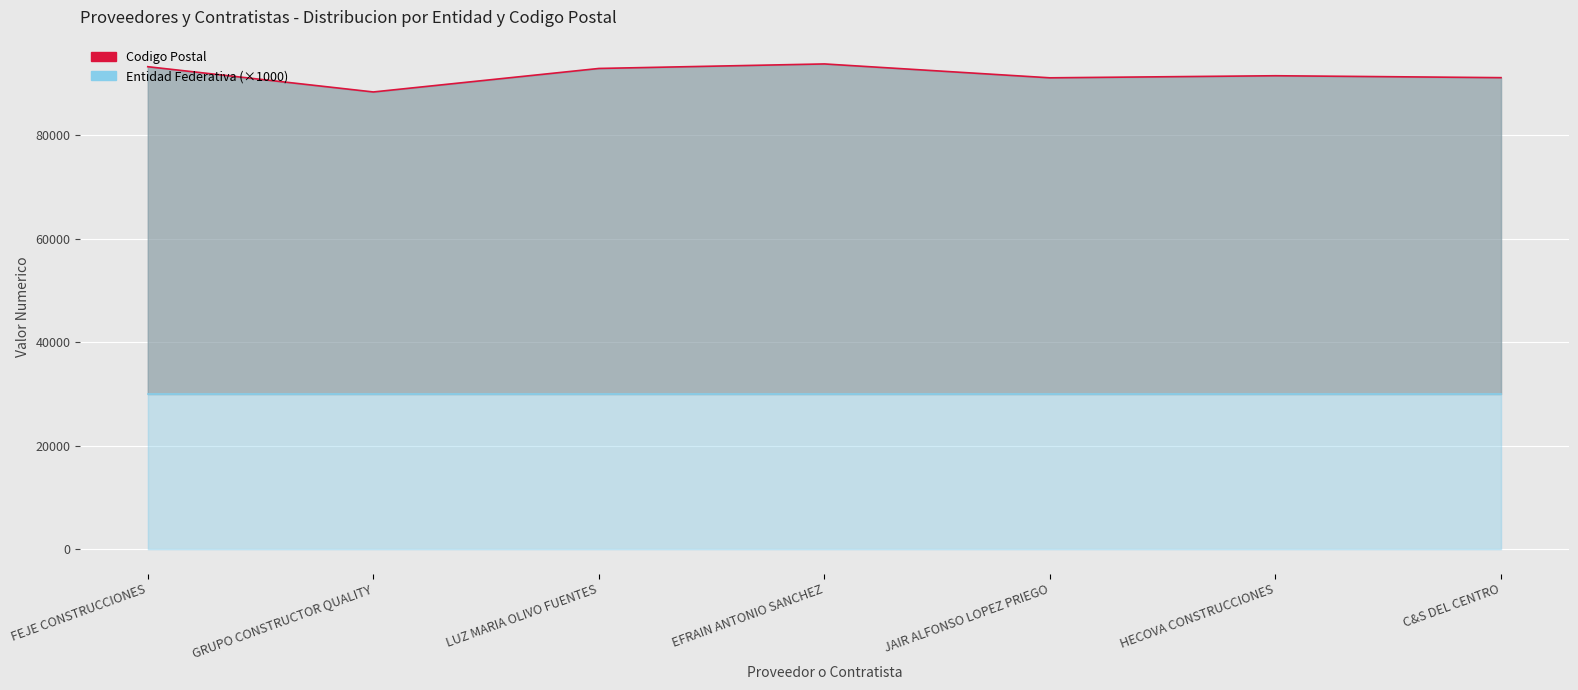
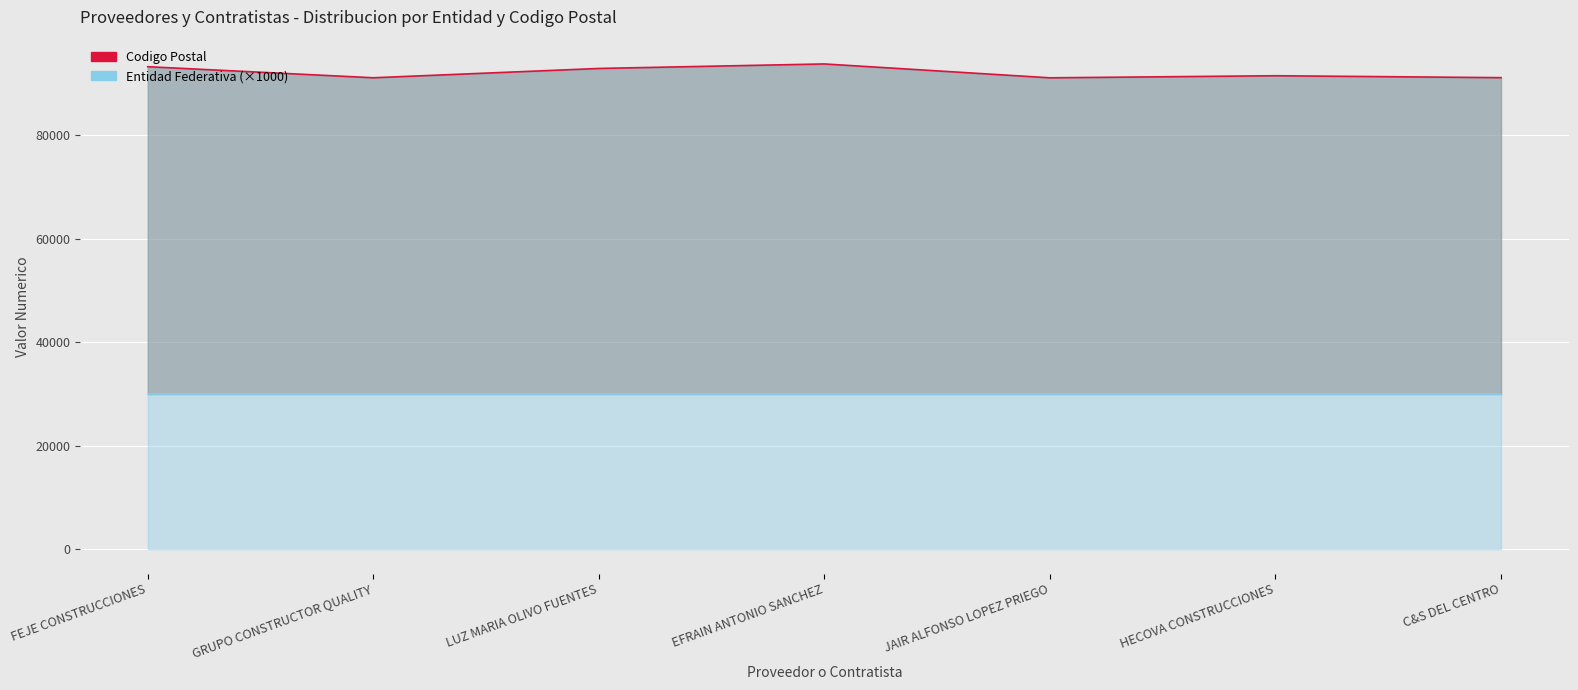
  {
    "Codigo Postal": {
      "FEJE CONSTRUCCIONES": 93000,
-     "GRUPO CONSTRUCTOR QUALITY": 88000,
+     "GRUPO CONSTRUCTOR QUALITY": 91000,
      "LUZ MARIA OLIVO FUENTES": 93000,
      "EFRAIN ANTONIO SANCHEZ": 94000,
      "JAIR ALFONSO LOPEZ PRIEGO": 91000,
      "HECOVA CONSTRUCCIONES": 92000,
      "C&S DEL CENTRO": 91000
    },
    "Entidad Federativa (×1000)": {
      "FEJE CONSTRUCCIONES": 30000,
      "GRUPO CONSTRUCTOR QUALITY": 30000,
      "LUZ MARIA OLIVO FUENTES": 30000,
      "EFRAIN ANTONIO SANCHEZ": 30000,
      "JAIR ALFONSO LOPEZ PRIEGO": 30000,
      "HECOVA CONSTRUCCIONES": 30000,
      "C&S DEL CENTRO": 30000
    }
  }
